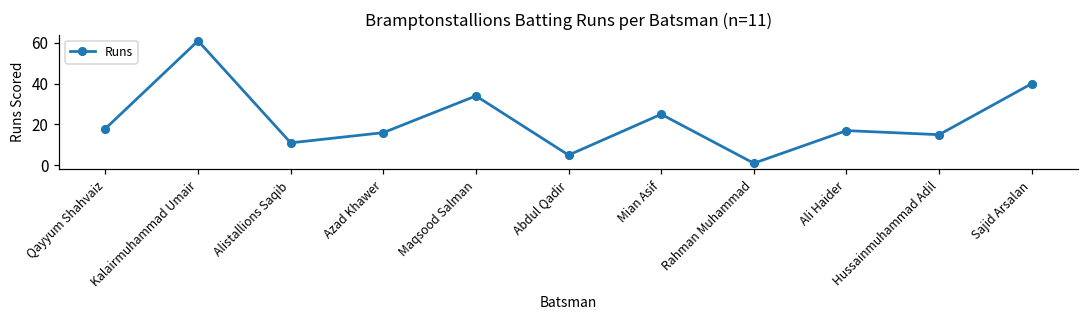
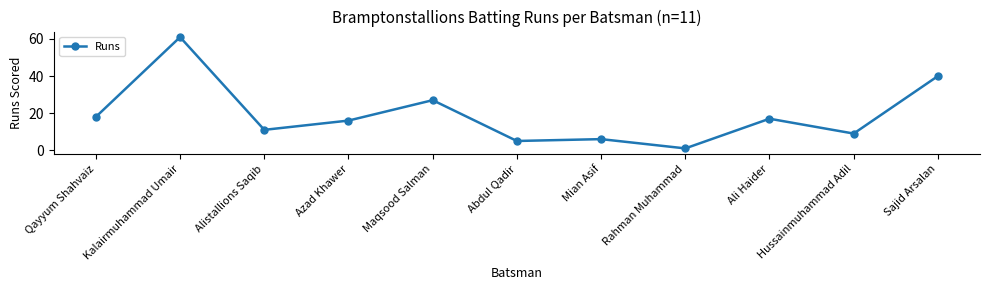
  {
    "Qayyum Shahvaiz": 18,
    "Kalairmuhammad Umair": 61,
    "Alistallions Saqib": 11,
    "Azad Khawer": 16,
-   "Maqsood Salman": 34,
+   "Maqsood Salman": 27,
    "Abdul Qadir": 5,
-   "Mian Asif": 25,
+   "Mian Asif": 6,
    "Rahman Muhammad": 1,
    "Ali Haider": 17,
-   "Hussainmuhammad Adil": 15,
+   "Hussainmuhammad Adil": 9,
    "Sajid Arsalan": 40
  }
